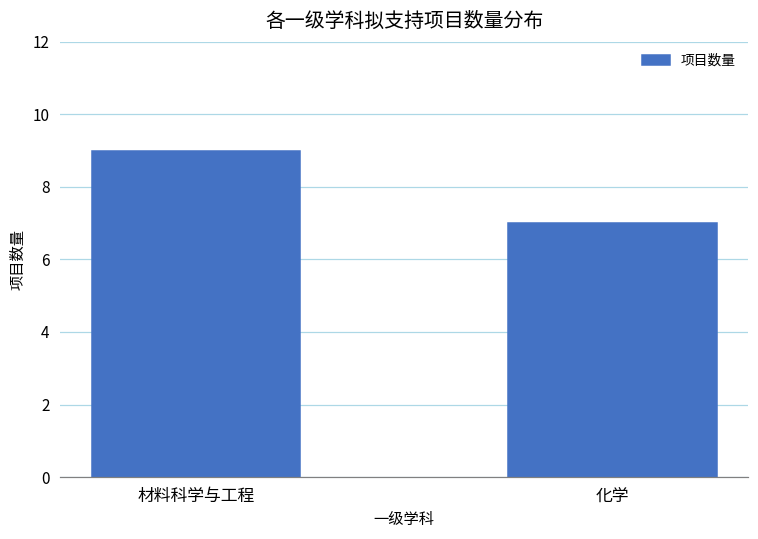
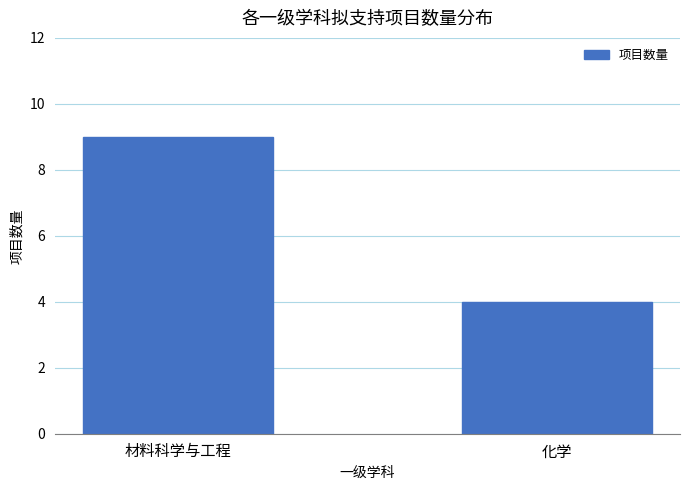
  {
    "材料科学与工程": 9,
-   "化学": 7
+   "化学": 4
  }
